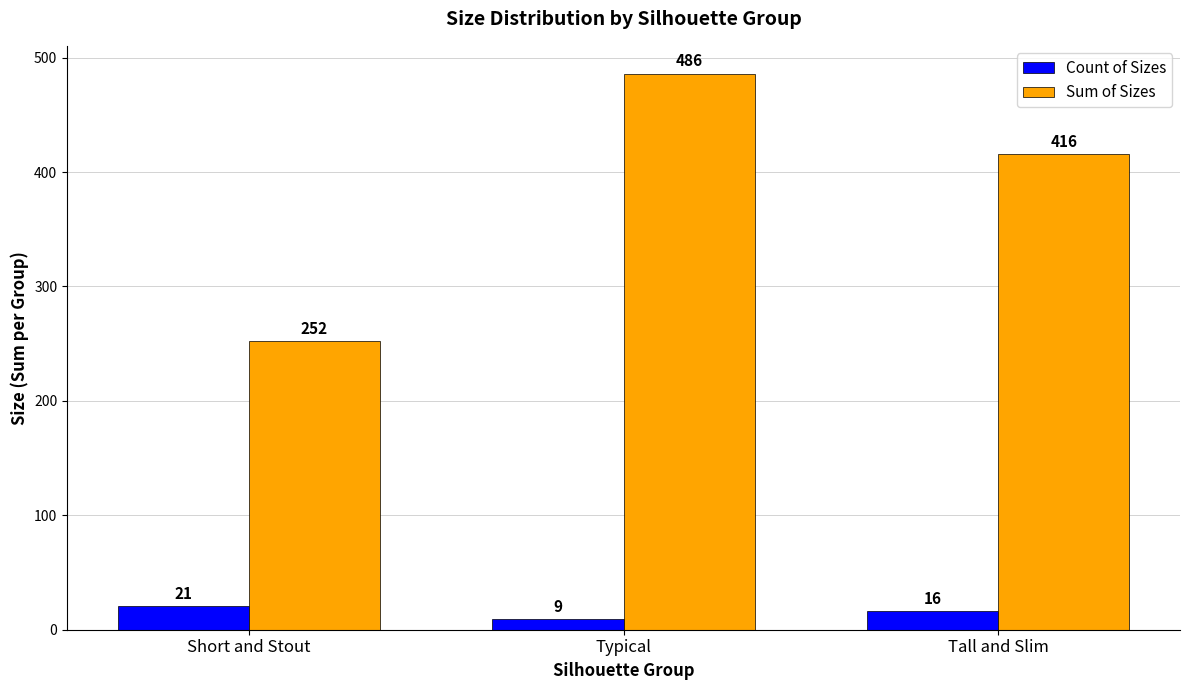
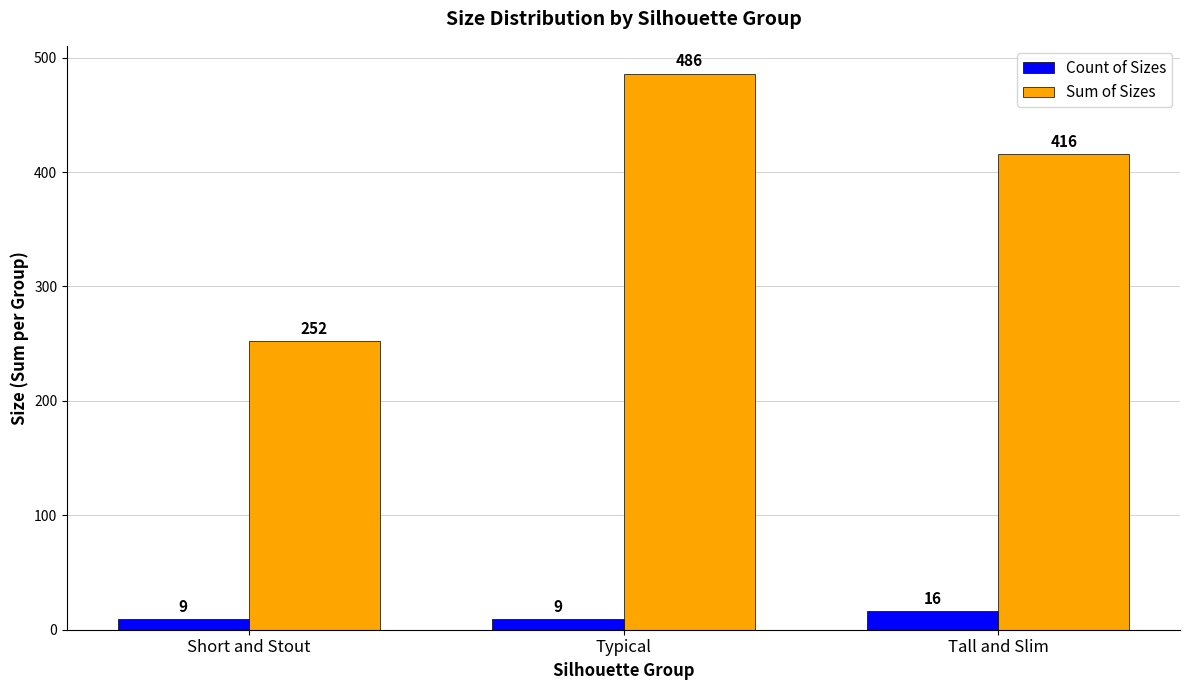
  {
    "Count of Sizes": {
-     "Short and Stout": 21,
+     "Short and Stout": 9,
      "Typical": 9,
      "Tall and Slim": 16
    },
    "Sum of Sizes": {
      "Short and Stout": 252,
      "Typical": 486,
      "Tall and Slim": 416
    }
  }
